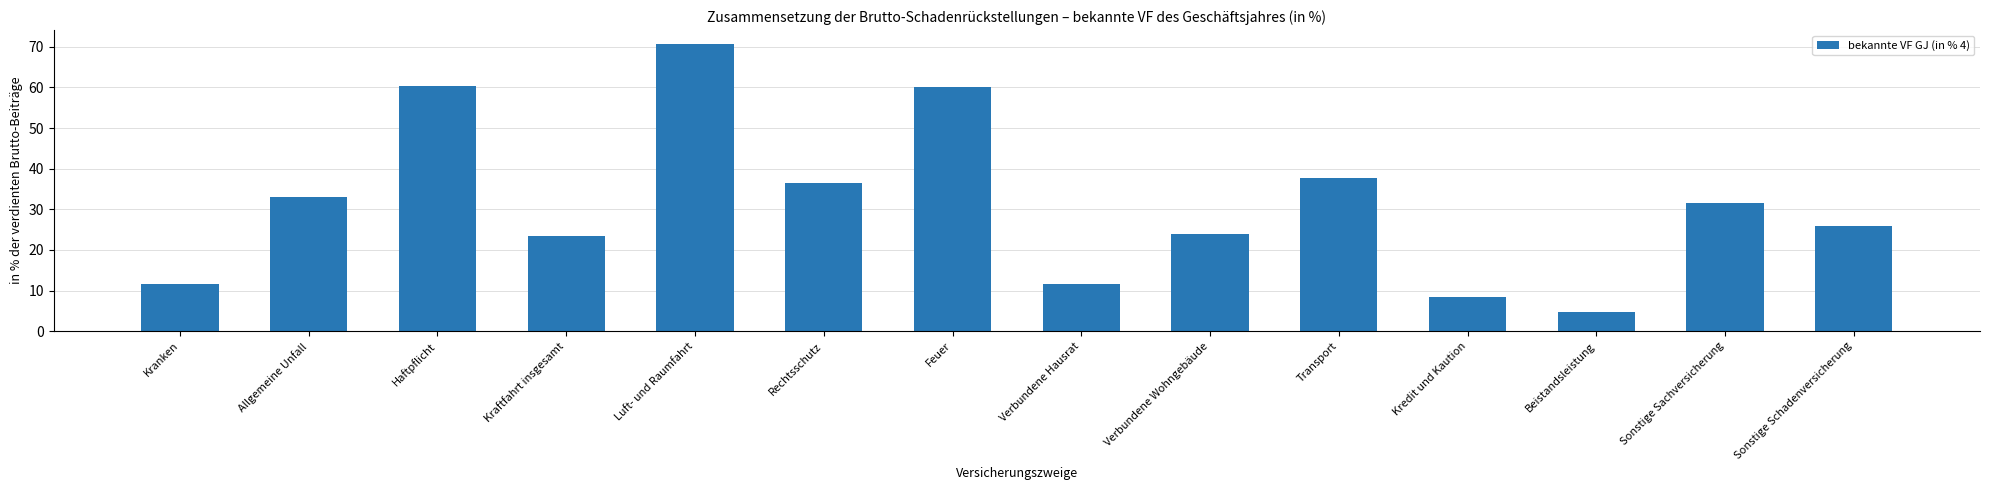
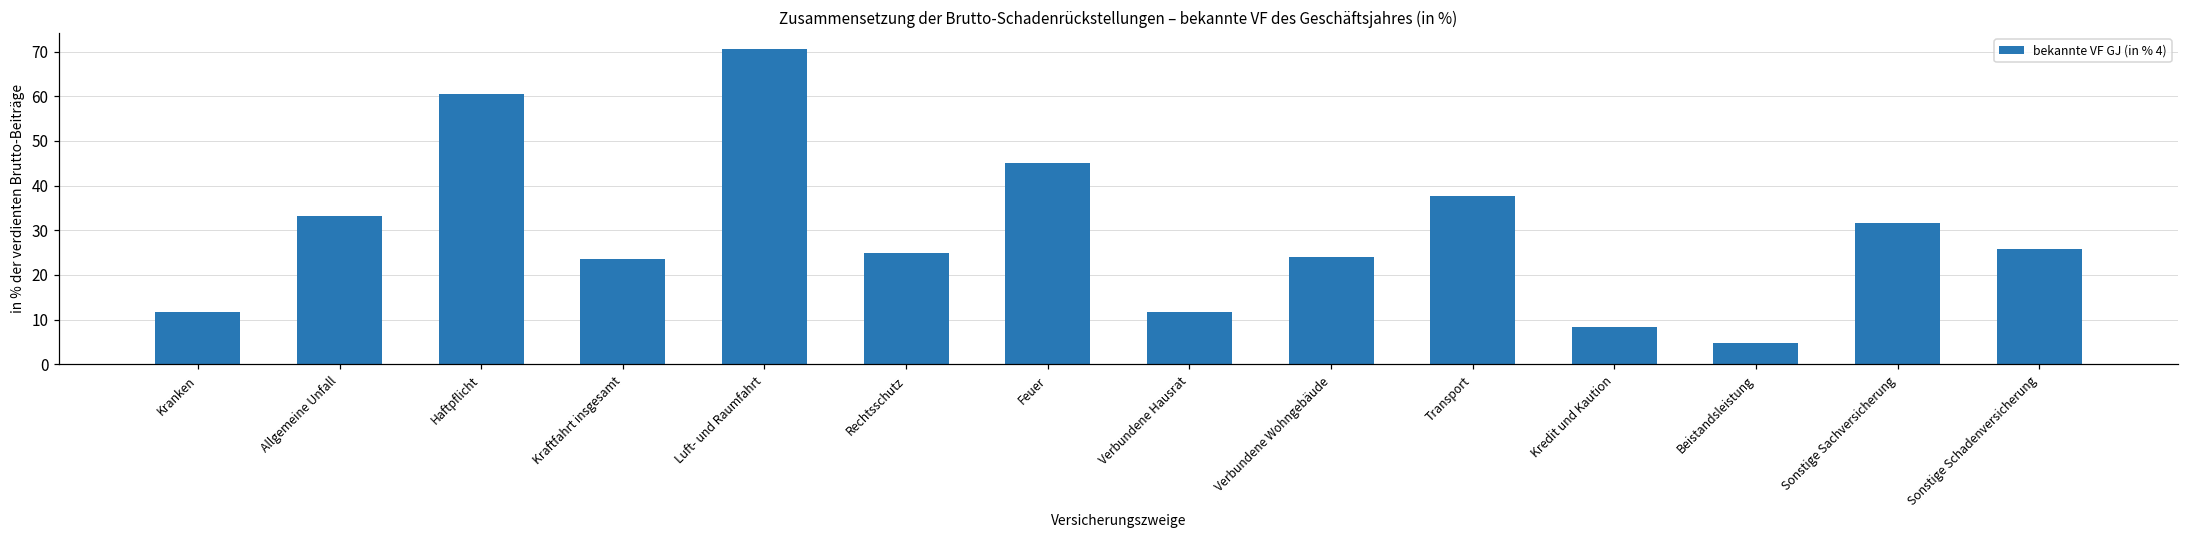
  {
    "Kranken": 12,
    "Allgemeine Unfall": 33,
    "Haftpflicht": 60,
    "Kraftfahrt insgesamt": 24,
    "Luft- und Raumfahrt": 71,
-   "Rechtsschutz": 37,
-   "Feuer": 60,
+   "Rechtsschutz": 25,
+   "Feuer": 45,
    "Verbundene Hausrat": 12,
    "Verbundene Wohngebäude": 24,
    "Transport": 38,
    "Kredit und Kaution": 8,
    "Beistandsleistung": 5,
    "Sonstige Sachversicherung": 32,
    "Sonstige Schadenversicherung": 26
  }
